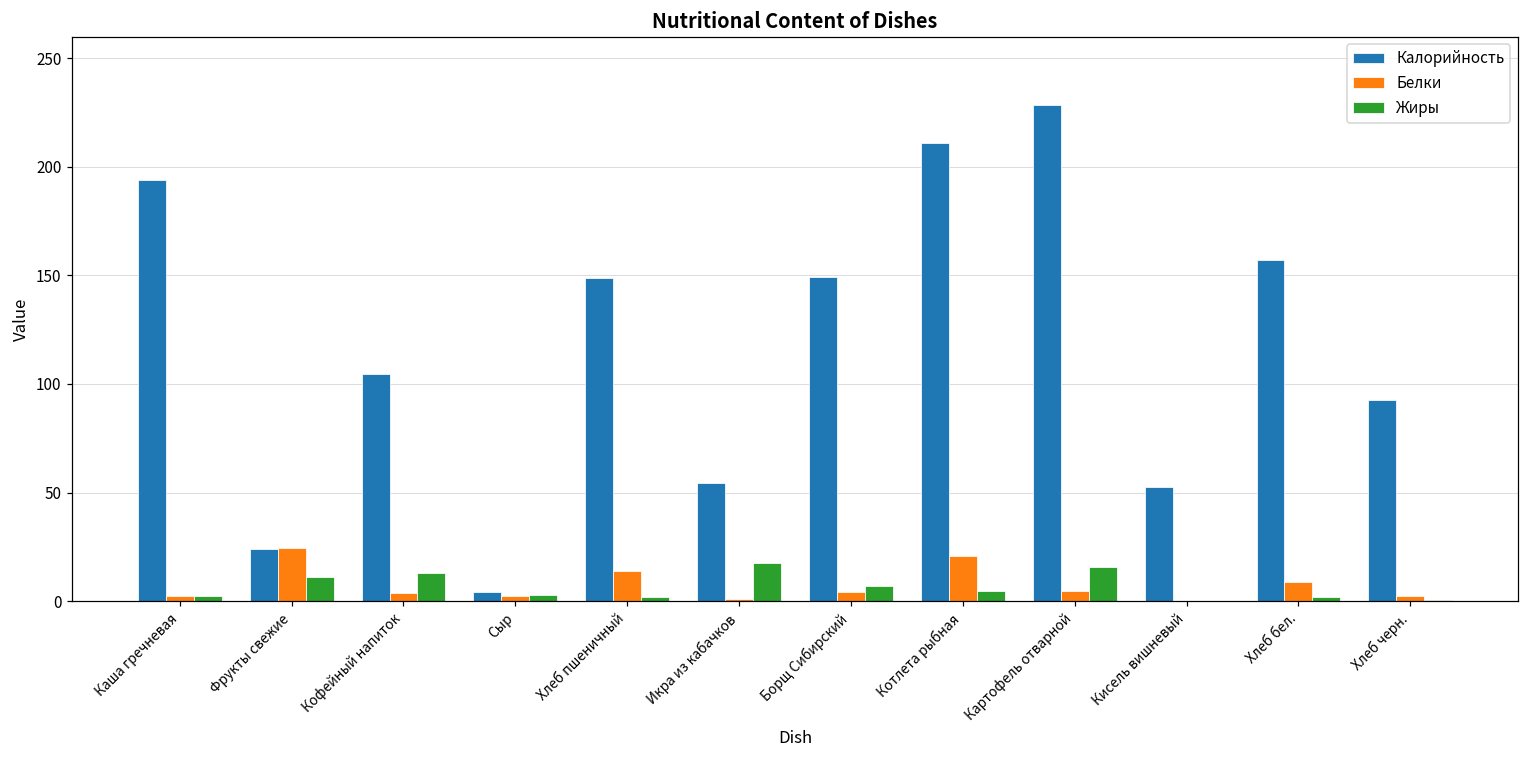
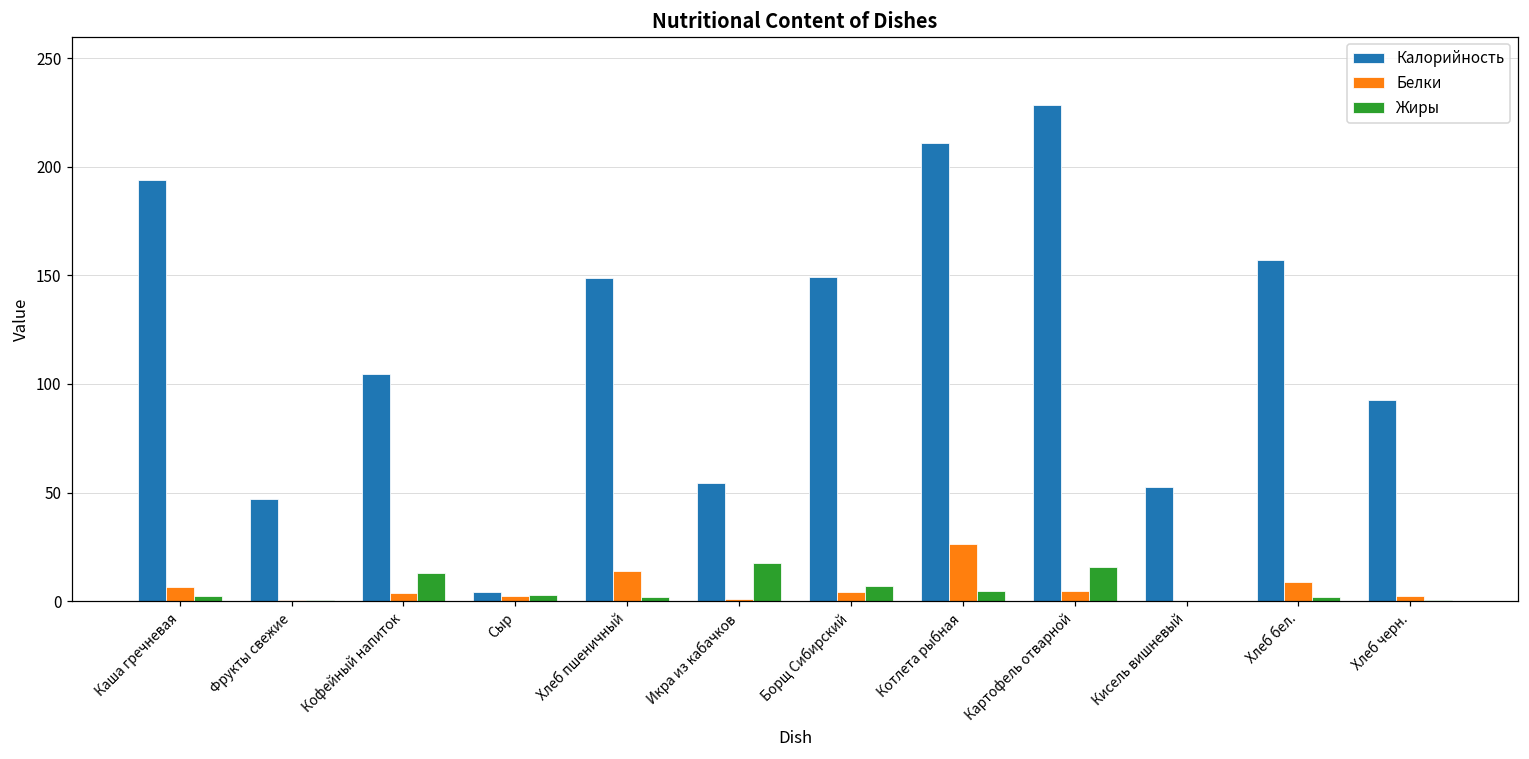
  {
    "Калорийность": {
      "Каша гречневая": 194,
-     "Фрукты свежие": 24,
+     "Фрукты свежие": 47,
      "Кофейный напиток": 105,
      "Сыр": 4,
      "Хлеб пшеничный": 149,
      "Икра из кабачков": 55,
      "Борщ Сибирский": 149,
      "Котлета рыбная": 211,
      "Картофель отварной": 228,
      "Кисель вишневый": 53,
      "Хлеб бел.": 157,
      "Хлеб черн.": 93
    },
    "Белки": {
-     "Каша гречневая": 2,
-     "Фрукты свежие": 25,
+     "Каша гречневая": 6,
+     "Фрукты свежие": 0,
      "Кофейный напиток": 4,
      "Сыр": 2,
      "Хлеб пшеничный": 14,
      "Борщ Сибирский": 4,
-     "Котлета рыбная": 21,
+     "Котлета рыбная": 26,
      "Картофель отварной": 5,
      "Хлеб бел.": 9,
      "Хлеб черн.": 2
    },
    "Жиры": {
      "Каша гречневая": 2,
-     "Фрукты свежие": 11,
+     "Фрукты свежие": 0,
      "Кофейный напиток": 13,
      "Сыр": 3,
      "Хлеб пшеничный": 2,
      "Икра из кабачков": 18,
      "Борщ Сибирский": 7,
      "Котлета рыбная": 5,
      "Картофель отварной": 16,
      "Хлеб бел.": 2
    }
  }
